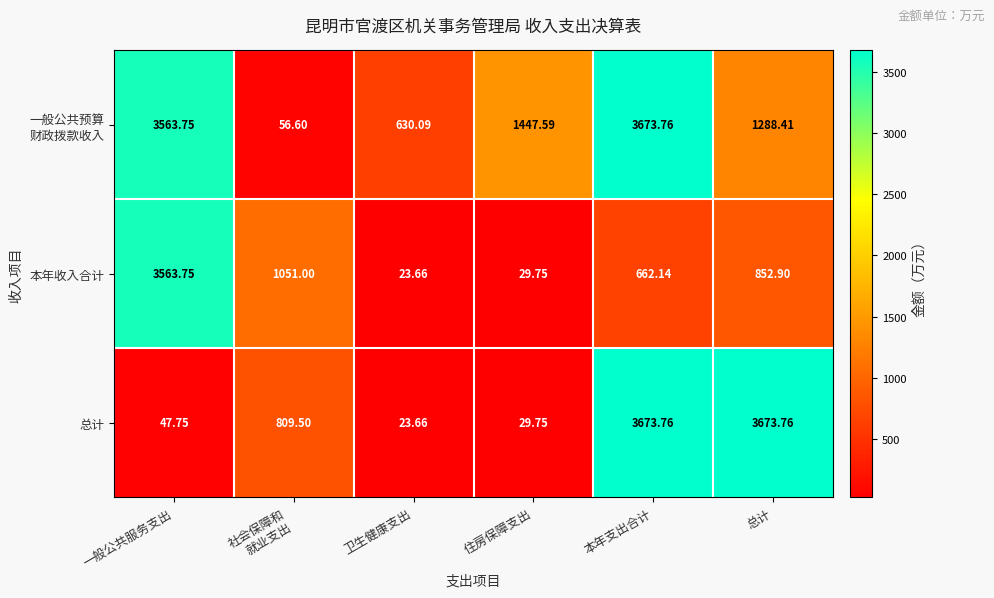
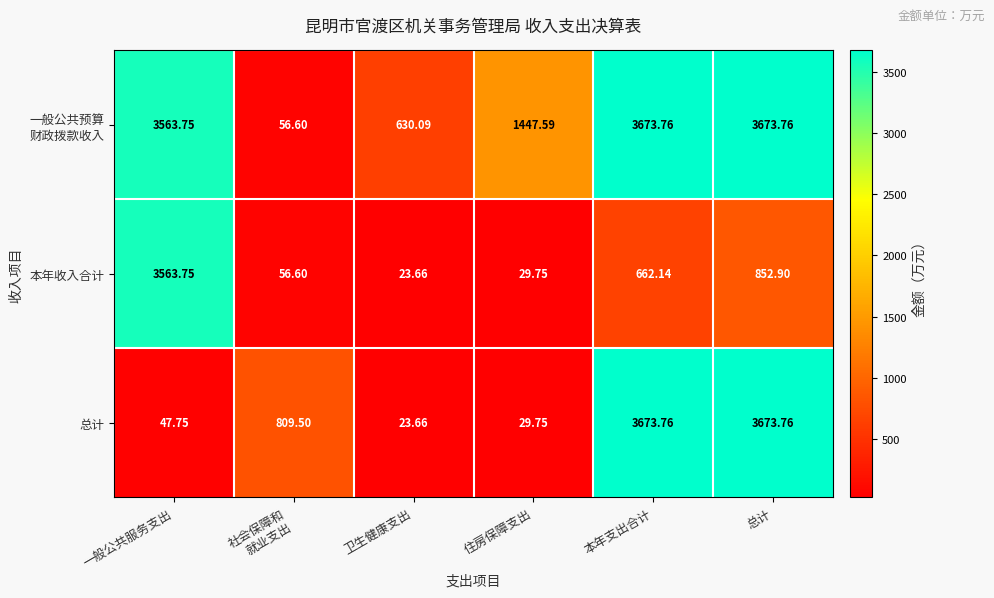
  {
    "一般公共预算 财政拨款收入": {
      "一般公共服务支出": 3563.75,
      "社会保障和 就业支出": 56.60,
      "卫生健康支出": 630.09,
      "住房保障支出": 1447.59,
      "本年支出合计": 3673.76,
-     "总计": 1288.41
+     "总计": 3673.76
    },
    "本年收入合计": {
      "一般公共服务支出": 3563.75,
-     "社会保障和 就业支出": 1051.00,
+     "社会保障和 就业支出": 56.60,
      "卫生健康支出": 23.66,
      "住房保障支出": 29.75,
      "本年支出合计": 662.14,
      "总计": 852.90
    },
    "总计": {
      "一般公共服务支出": 47.75,
      "社会保障和 就业支出": 809.50,
      "卫生健康支出": 23.66,
      "住房保障支出": 29.75,
      "本年支出合计": 3673.76,
      "总计": 3673.76
    }
  }
